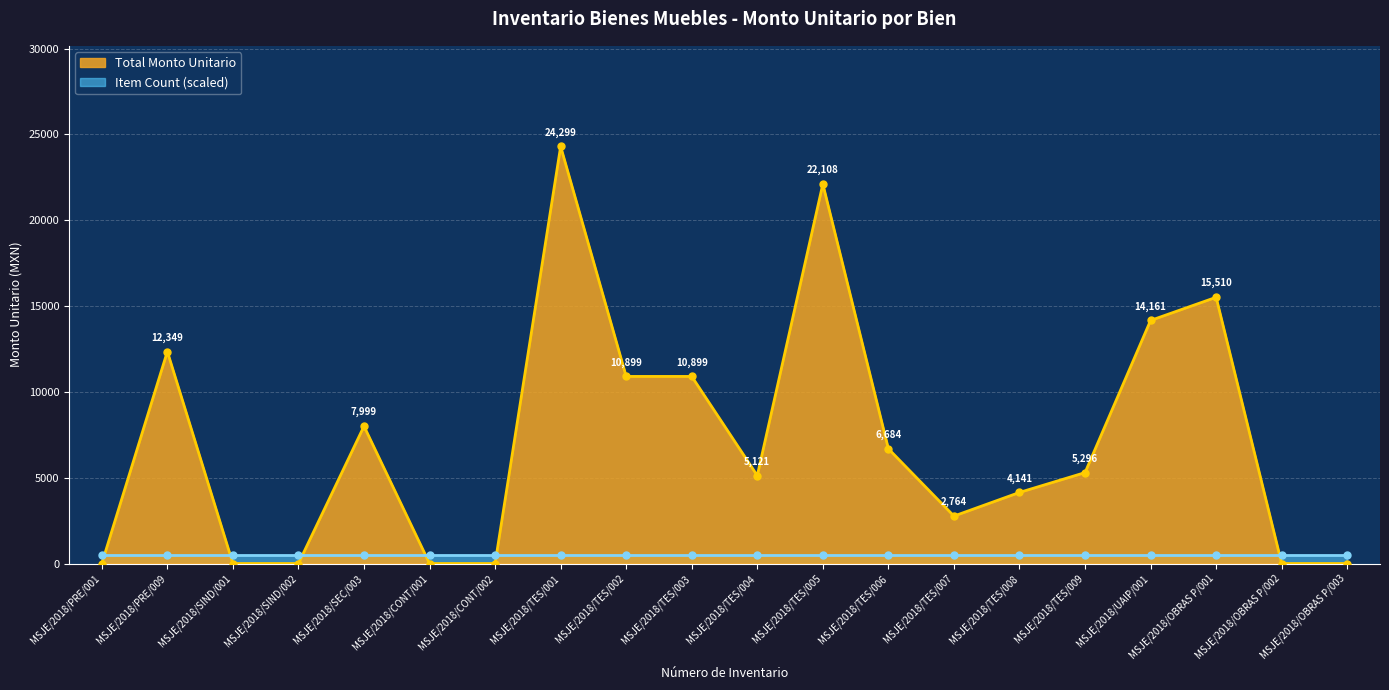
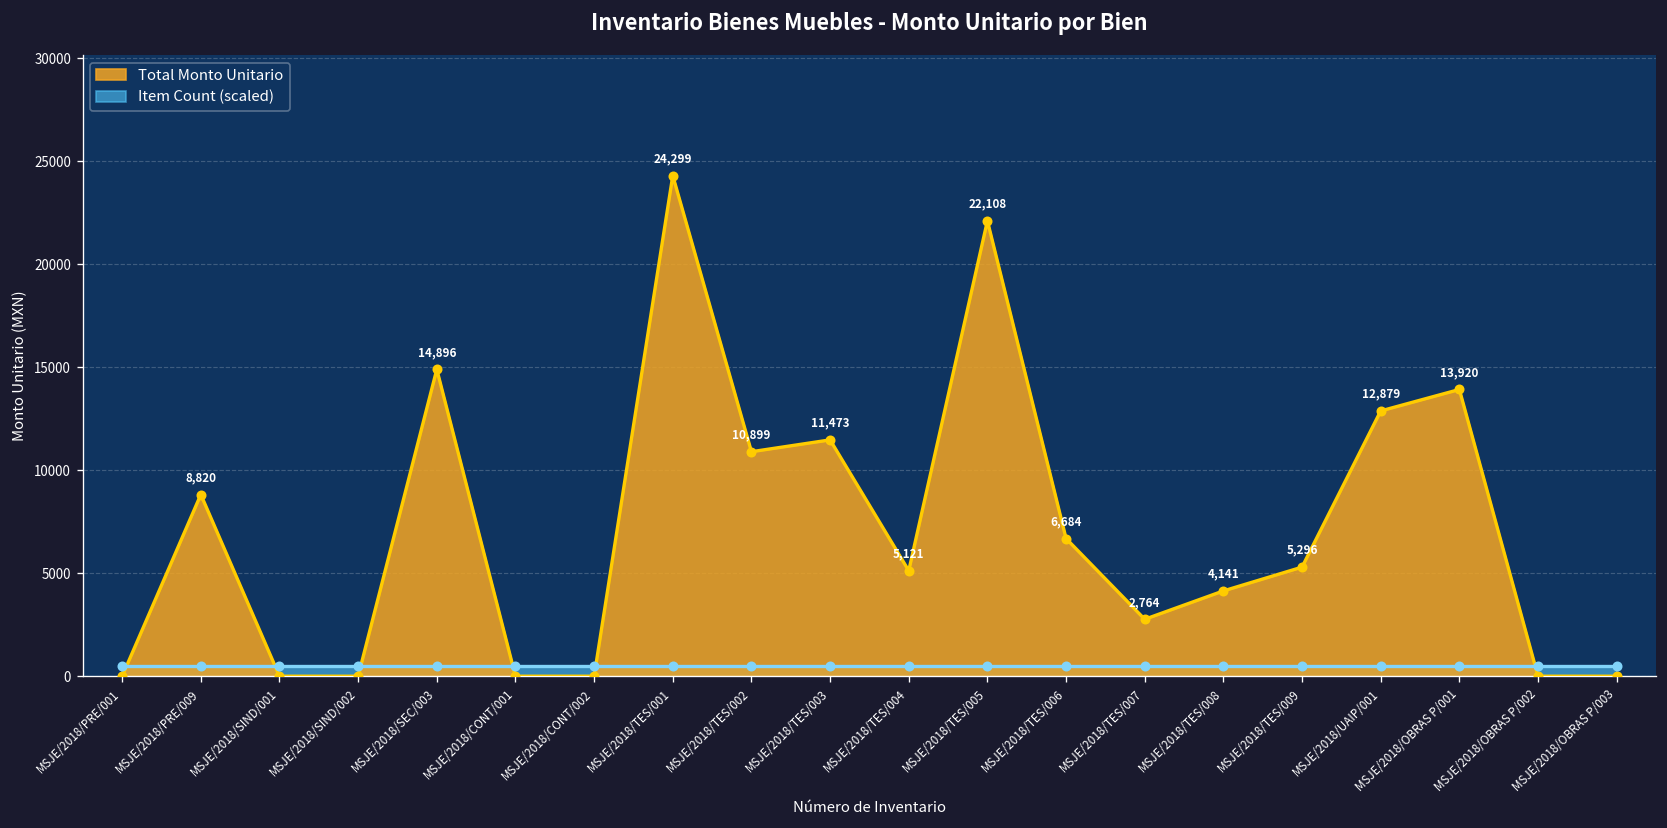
  {
    "Total Monto Unitario": {
-     "MSJE/2018/PRE/009": "12,349",
-     "MSJE/2018/SEC/003": "7,999",
+     "MSJE/2018/PRE/009": "8,820",
+     "MSJE/2018/SEC/003": "14,896",
      "MSJE/2018/TES/001": "24,299",
      "MSJE/2018/TES/002": "10,899",
-     "MSJE/2018/TES/003": "10,899",
+     "MSJE/2018/TES/003": "11,473",
      "MSJE/2018/TES/004": "5,121",
      "MSJE/2018/TES/005": "22,108",
      "MSJE/2018/TES/006": "6,684",
      "MSJE/2018/TES/007": "2,764",
      "MSJE/2018/TES/008": "4,141",
      "MSJE/2018/TES/009": "5,296",
-     "MSJE/2018/UAIP/001": "14,161",
-     "MSJE/2018/OBRAS P/001": "15,510"
+     "MSJE/2018/UAIP/001": "12,879",
+     "MSJE/2018/OBRAS P/001": "13,920"
    },
    "Item Count (scaled)": {
      "MSJE/2018/PRE/001": "500",
      "MSJE/2018/PRE/009": "500",
      "MSJE/2018/SIND/001": "500",
      "MSJE/2018/SIND/002": "500",
      "MSJE/2018/SEC/003": "500",
      "MSJE/2018/CONT/001": "500",
      "MSJE/2018/CONT/002": "500",
      "MSJE/2018/TES/001": "500",
      "MSJE/2018/TES/002": "500",
      "MSJE/2018/TES/003": "500",
      "MSJE/2018/TES/004": "500",
      "MSJE/2018/TES/005": "500",
      "MSJE/2018/TES/006": "500",
      "MSJE/2018/TES/007": "500",
      "MSJE/2018/TES/008": "500",
      "MSJE/2018/TES/009": "500",
      "MSJE/2018/UAIP/001": "500",
      "MSJE/2018/OBRAS P/001": "500",
      "MSJE/2018/OBRAS P/002": "500",
      "MSJE/2018/OBRAS P/003": "500"
    }
  }
